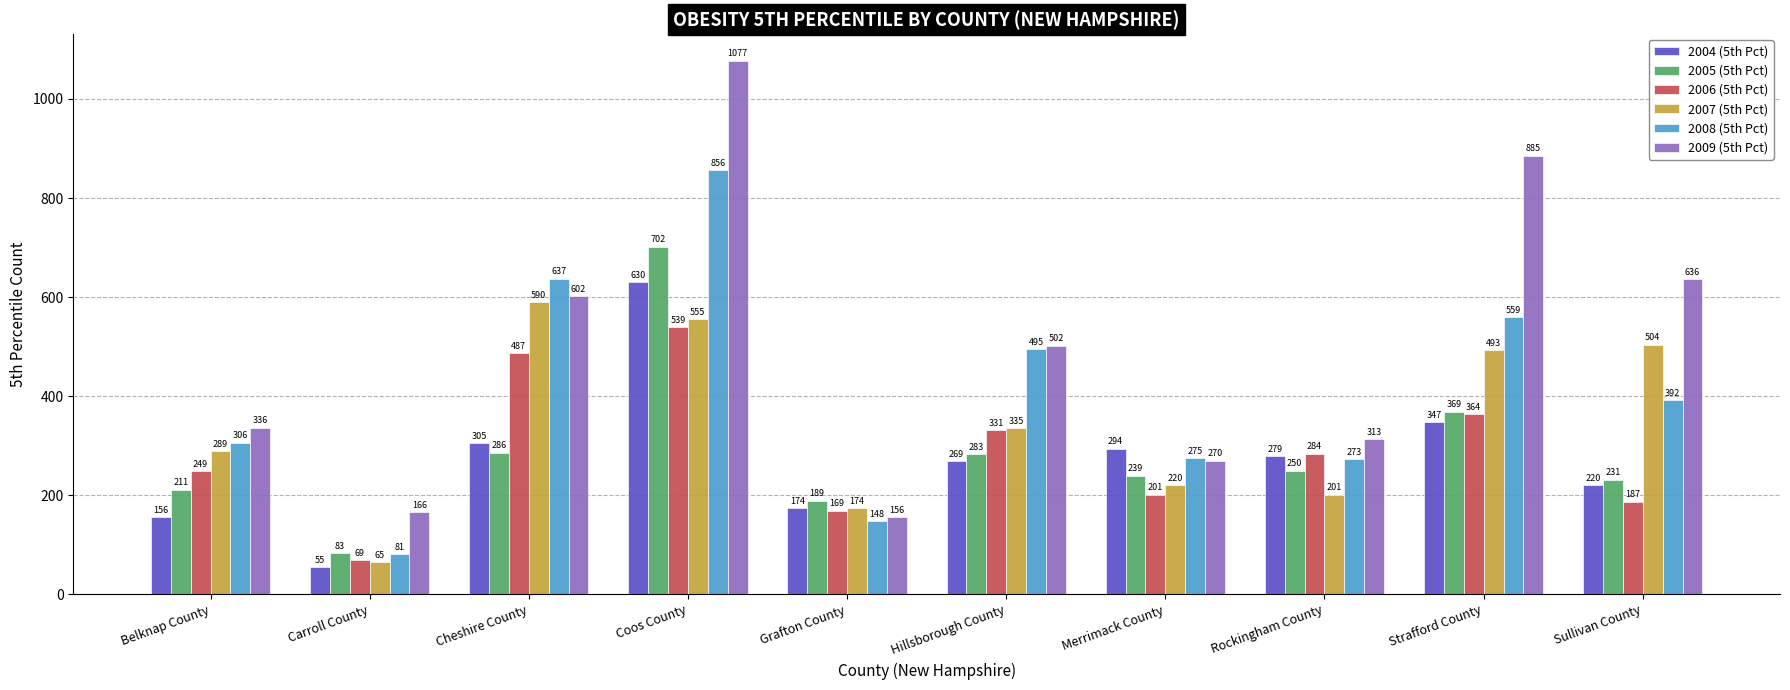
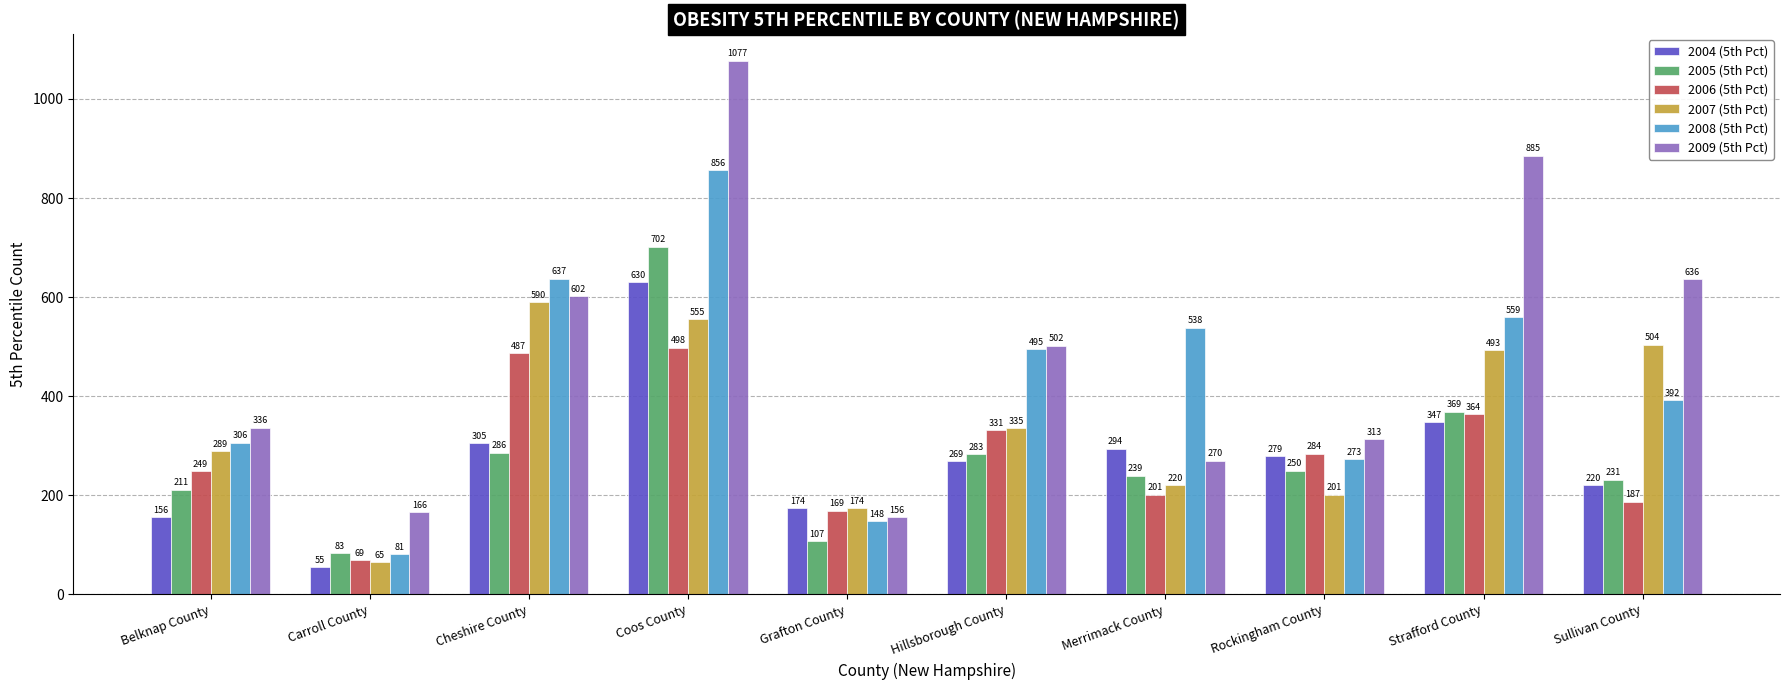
  {
    "2005 (5th Pct)": {
      "Belknap County": 211,
      "Carroll County": 83,
      "Cheshire County": 286,
      "Coos County": 702,
-     "Grafton County": 189,
+     "Grafton County": 107,
      "Hillsborough County": 283,
      "Merrimack County": 239,
      "Rockingham County": 250,
      "Strafford County": 369,
      "Sullivan County": 231
    },
    "2006 (5th Pct)": {
      "Belknap County": 249,
      "Carroll County": 69,
      "Cheshire County": 487,
-     "Coos County": 539,
+     "Coos County": 498,
      "Grafton County": 169,
      "Hillsborough County": 331,
      "Merrimack County": 201,
      "Rockingham County": 284,
      "Strafford County": 364,
      "Sullivan County": 187
    },
    "2007 (5th Pct)": {
      "Belknap County": 289,
      "Carroll County": 65,
      "Cheshire County": 590,
      "Coos County": 555,
      "Grafton County": 174,
      "Hillsborough County": 335,
      "Merrimack County": 220,
      "Rockingham County": 201,
      "Strafford County": 493,
      "Sullivan County": 504
    },
    "2008 (5th Pct)": {
      "Belknap County": 306,
      "Carroll County": 81,
      "Cheshire County": 637,
      "Coos County": 856,
      "Grafton County": 148,
      "Hillsborough County": 495,
-     "Merrimack County": 275,
+     "Merrimack County": 538,
      "Rockingham County": 273,
      "Strafford County": 559,
      "Sullivan County": 392
    }
  }
